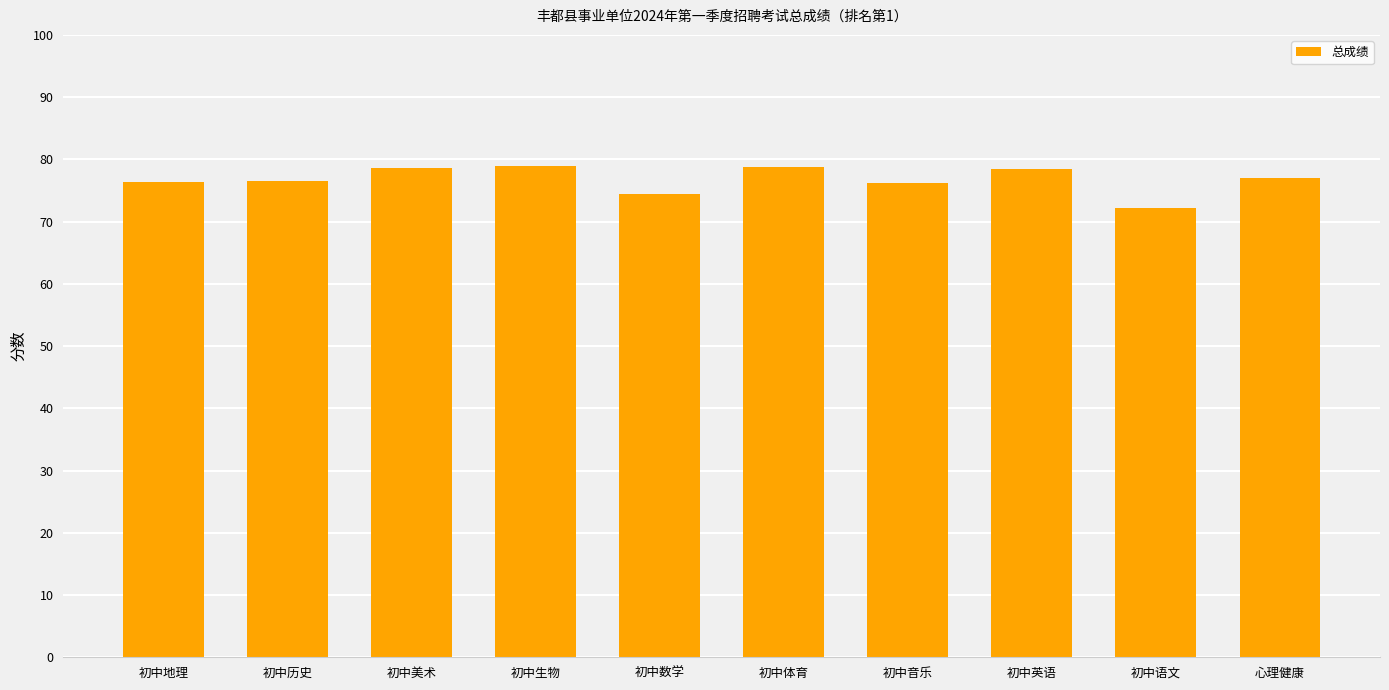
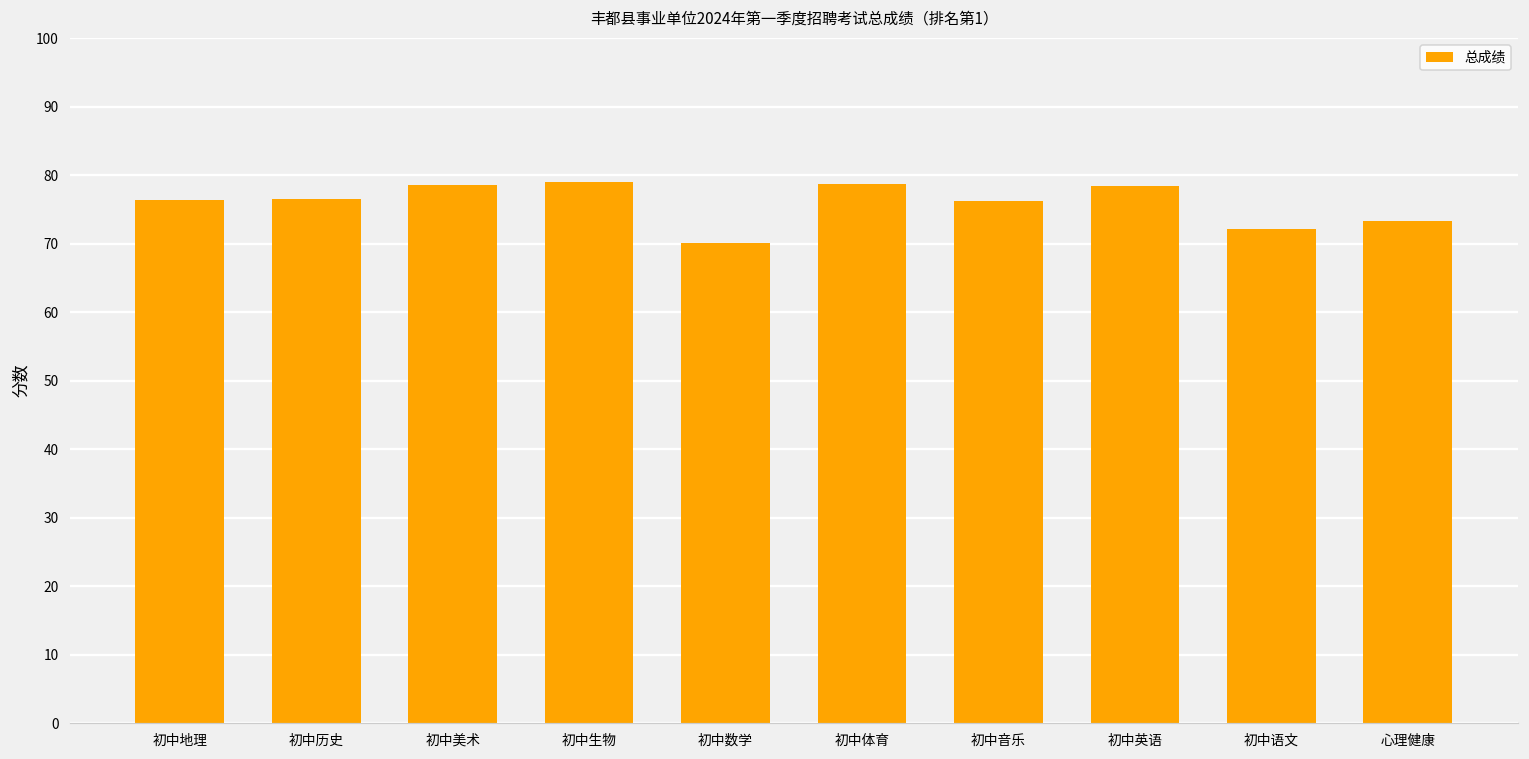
  {
    "初中地理": 76,
    "初中历史": 76,
    "初中美术": 79,
    "初中生物": 79,
-   "初中数学": 74,
+   "初中数学": 70,
    "初中体育": 79,
    "初中音乐": 76,
    "初中英语": 78,
    "初中语文": 72,
-   "心理健康": 77
+   "心理健康": 73
  }
